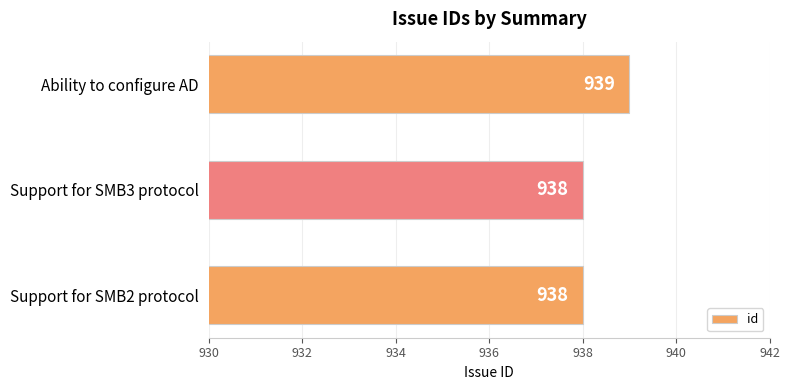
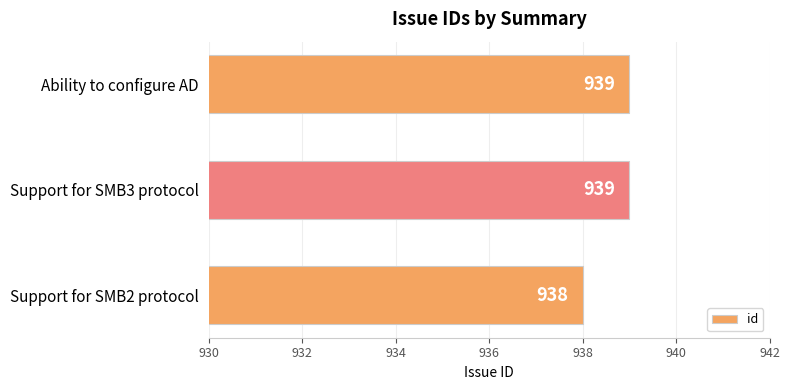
  {
    "Ability to configure AD": 939,
-   "Support for SMB3 protocol": 938,
+   "Support for SMB3 protocol": 939,
    "Support for SMB2 protocol": 938
  }
